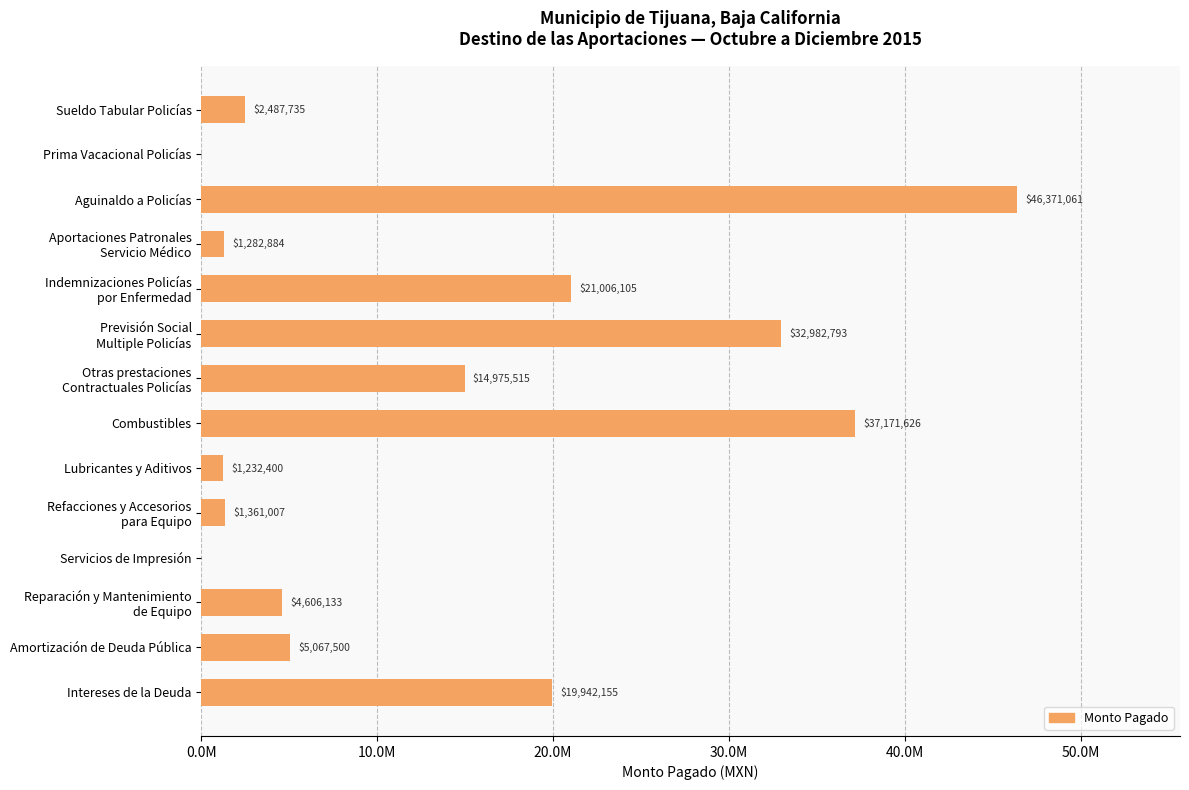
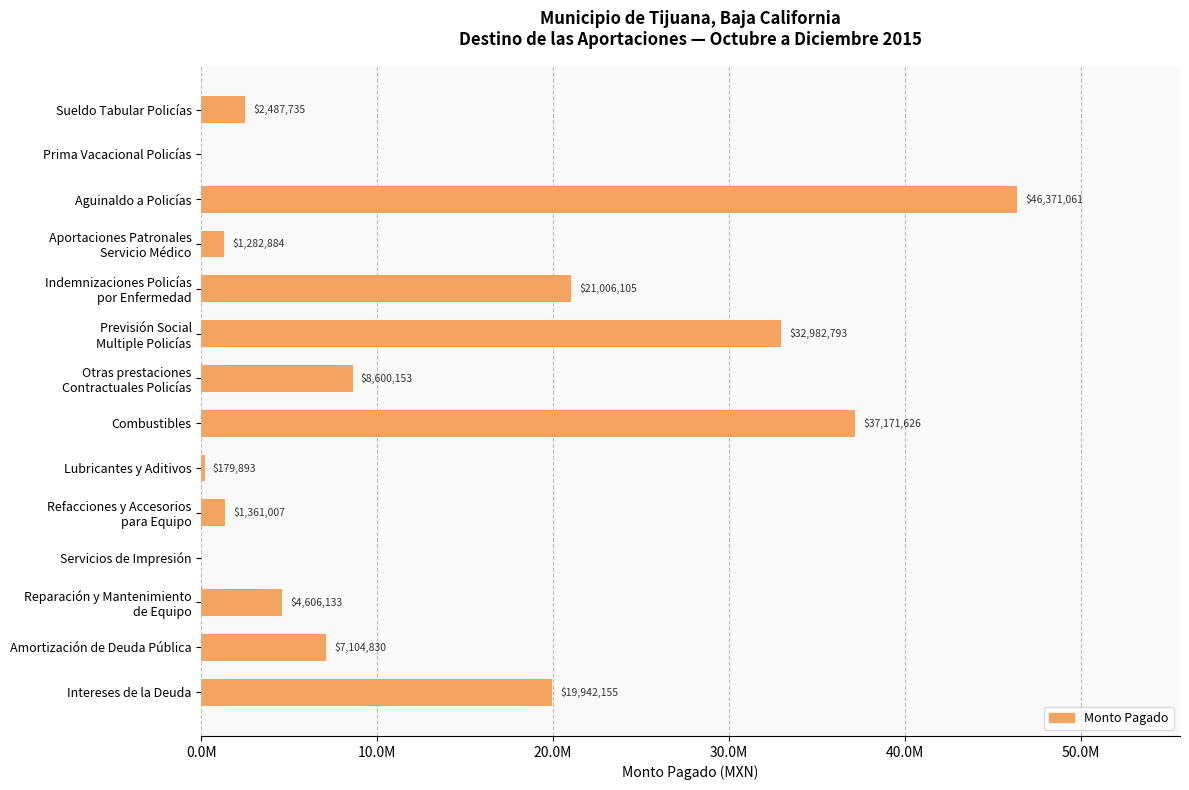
  {
    "Sueldo Tabular Policías": "$2,487,735",
    "Aguinaldo a Policías": "$46,371,061",
    "Aportaciones Patronales Servicio Médico": "$1,282,884",
    "Indemnizaciones Policías por Enfermedad": "$21,006,105",
    "Previsión Social Multiple Policías": "$32,982,793",
-   "Otras prestaciones Contractuales Policías": "$14,975,515",
+   "Otras prestaciones Contractuales Policías": "$8,600,153",
    "Combustibles": "$37,171,626",
-   "Lubricantes y Aditivos": "$1,232,400",
+   "Lubricantes y Aditivos": "$179,893",
    "Refacciones y Accesorios para Equipo": "$1,361,007",
    "Reparación y Mantenimiento de Equipo": "$4,606,133",
-   "Amortización de Deuda Pública": "$5,067,500",
+   "Amortización de Deuda Pública": "$7,104,830",
    "Intereses de la Deuda": "$19,942,155"
  }
